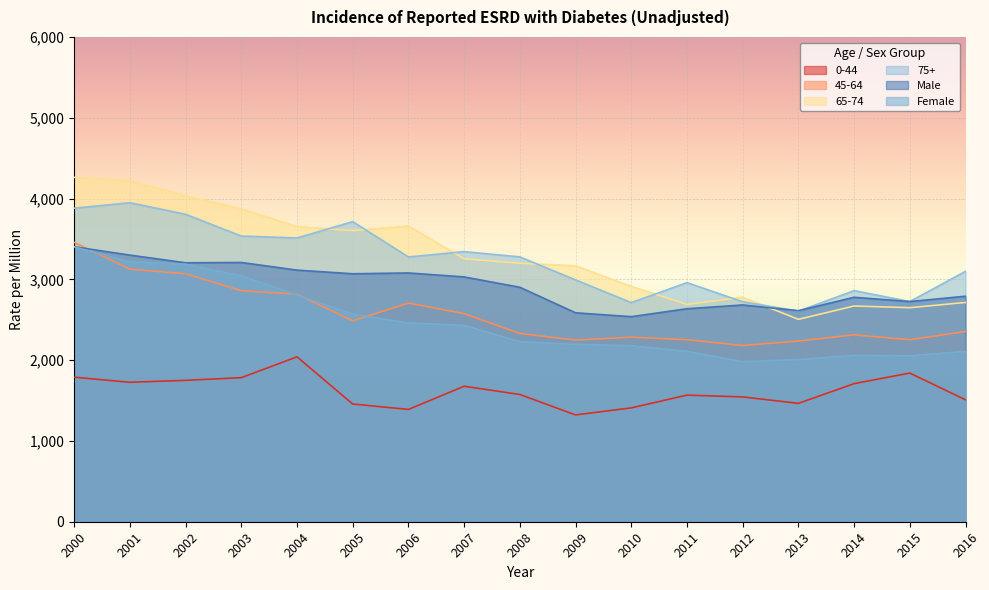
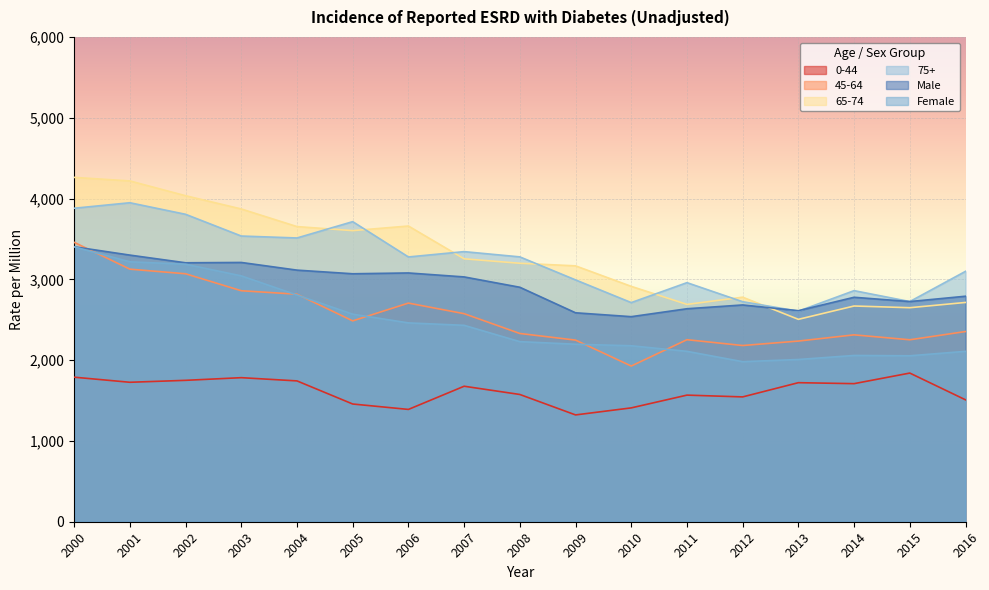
  {
    "0-44": {
      "2000": "1,800",
      "2001": "1,700",
      "2002": "1,800",
      "2003": "1,800",
-     "2004": "2,000",
+     "2004": "1,700",
      "2005": "1,500",
      "2006": "1,400",
      "2007": "1,700",
      "2008": "1,600",
      "2009": "1,300",
      "2010": "1,400",
      "2011": "1,600",
      "2012": "1,500",
-     "2013": "1,500",
+     "2013": "1,700",
      "2014": "1,700",
      "2015": "1,800",
      "2016": "1,500"
    },
    "45-64": {
      "2000": "3,500",
      "2001": "3,100",
      "2002": "3,100",
      "2003": "2,900",
      "2005": "2,500",
      "2006": "2,700",
      "2007": "2,600",
      "2008": "2,300",
      "2009": "2,200",
-     "2010": "2,300",
+     "2010": "1,900",
      "2011": "2,300",
      "2012": "2,200",
      "2013": "2,200",
      "2014": "2,300",
      "2015": "2,300",
      "2016": "2,400"
    },
    "65-74": {
      "2000": "4,300",
      "2001": "4,200",
      "2002": "4,000",
      "2003": "3,900",
      "2004": "3,700",
      "2005": "3,600",
      "2006": "3,700",
      "2007": "3,300",
      "2008": "3,200",
      "2009": "3,200",
      "2010": "2,900",
      "2011": "2,700",
      "2012": "2,800",
      "2013": "2,500",
      "2014": "2,700",
      "2015": "2,600",
      "2016": "2,700"
    },
    "Male": {
      "2001": "3,300",
      "2003": "3,200",
      "2004": "3,100",
      "2005": "3,100",
      "2006": "3,100",
      "2007": "3,000",
      "2008": "2,900",
      "2009": "2,600",
      "2010": "2,500",
      "2011": "2,600",
      "2012": "2,700",
      "2014": "2,800",
      "2016": "2,800"
    }
  }
